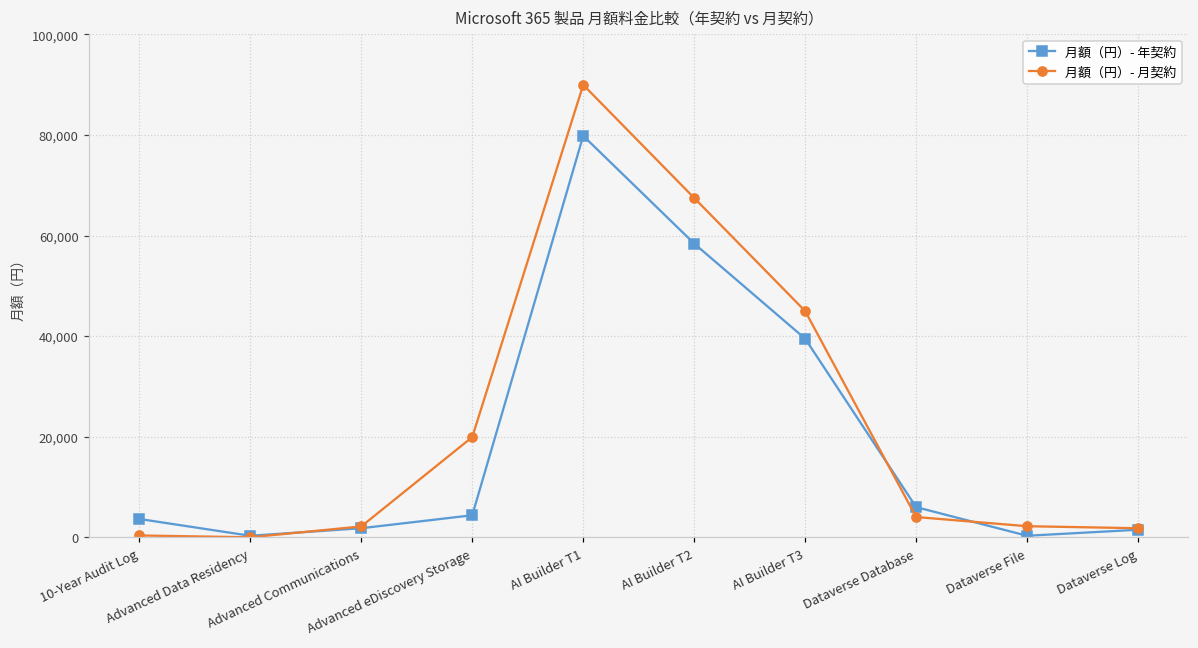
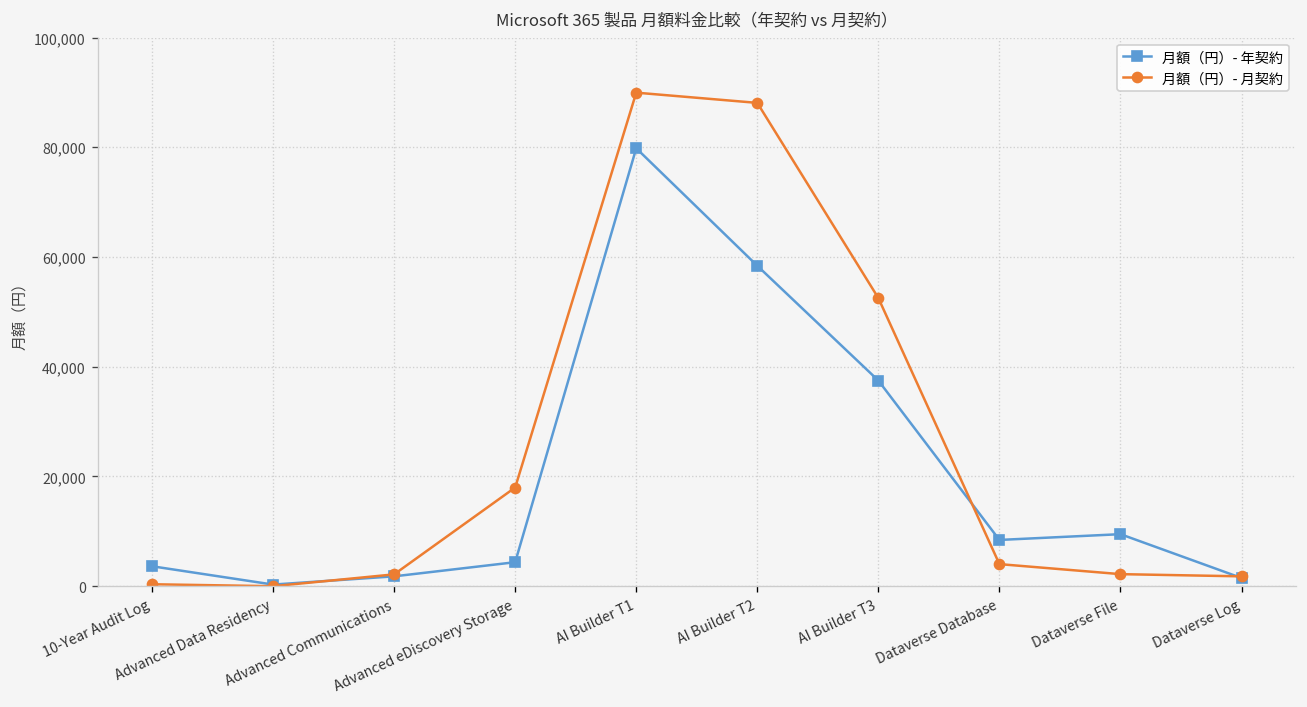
  {
    "月額（円）- 年契約": {
      "10-Year Audit Log": "4,000",
      "Advanced eDiscovery Storage": "4,000",
      "AI Builder T1": "80,000",
      "AI Builder T2": "58,000",
-     "AI Builder T3": "39,000",
-     "Dataverse Database": "6,000",
-     "Dataverse File": "0"
+     "AI Builder T3": "37,000",
+     "Dataverse Database": "8,000",
+     "Dataverse File": "9,000"
    },
    "月額（円）- 月契約": {
      "10-Year Audit Log": "0",
-     "Advanced eDiscovery Storage": "20,000",
+     "Advanced eDiscovery Storage": "18,000",
      "AI Builder T1": "90,000",
-     "AI Builder T2": "67,000",
-     "AI Builder T3": "45,000",
+     "AI Builder T2": "88,000",
+     "AI Builder T3": "53,000",
      "Dataverse Database": "4,000",
      "Dataverse File": "2,000"
    }
  }
